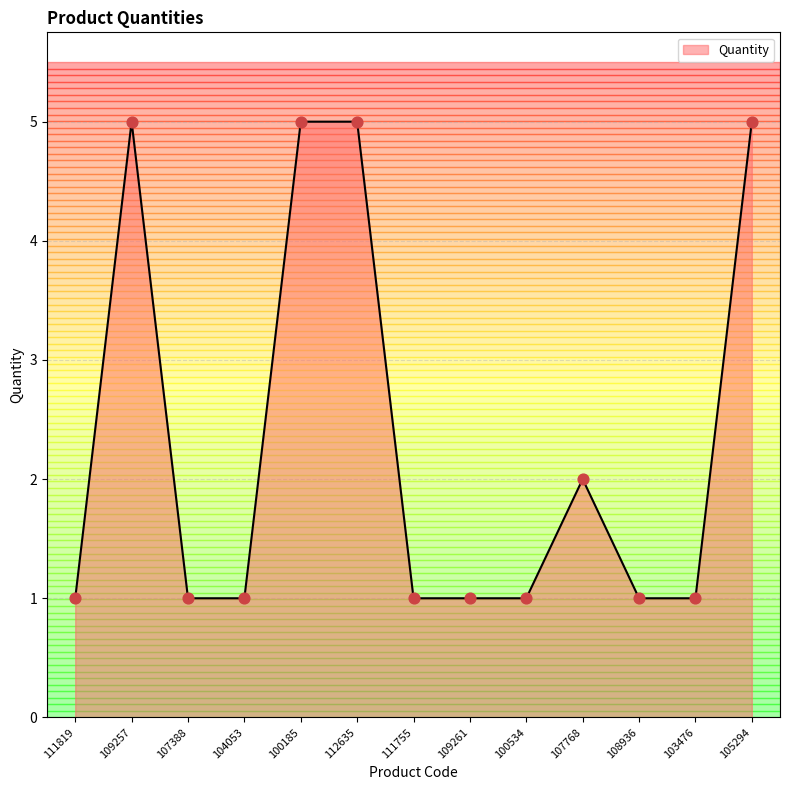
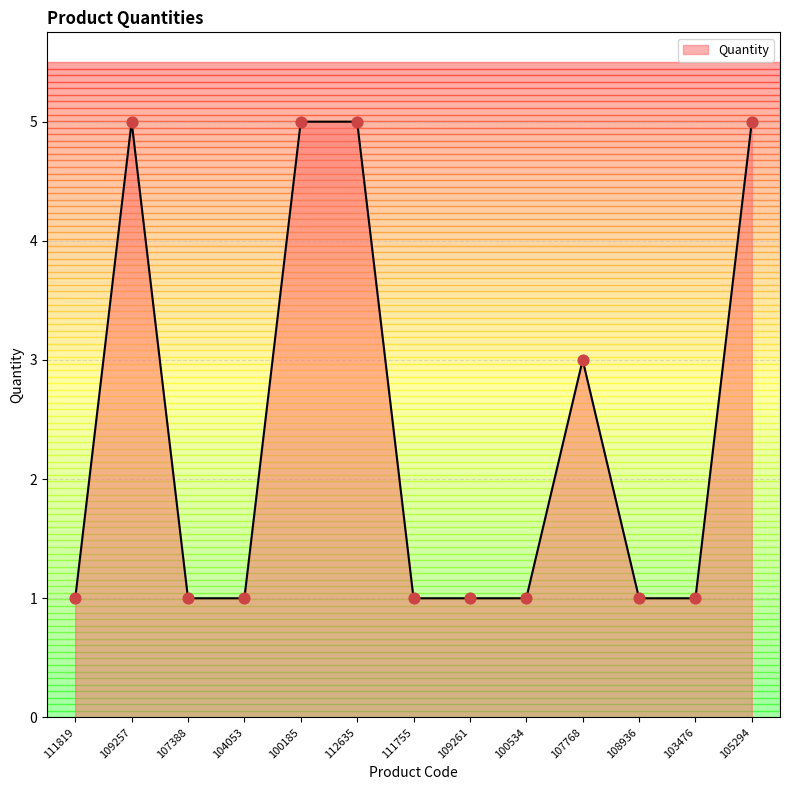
  {
    "111819": 1,
    "109257": 5,
    "107388": 1,
    "104053": 1,
    "100185": 5,
    "112635": 5,
    "111755": 1,
    "109261": 1,
    "100534": 1,
-   "107768": 2,
+   "107768": 3,
    "108936": 1,
    "103476": 1,
    "105294": 5
  }
